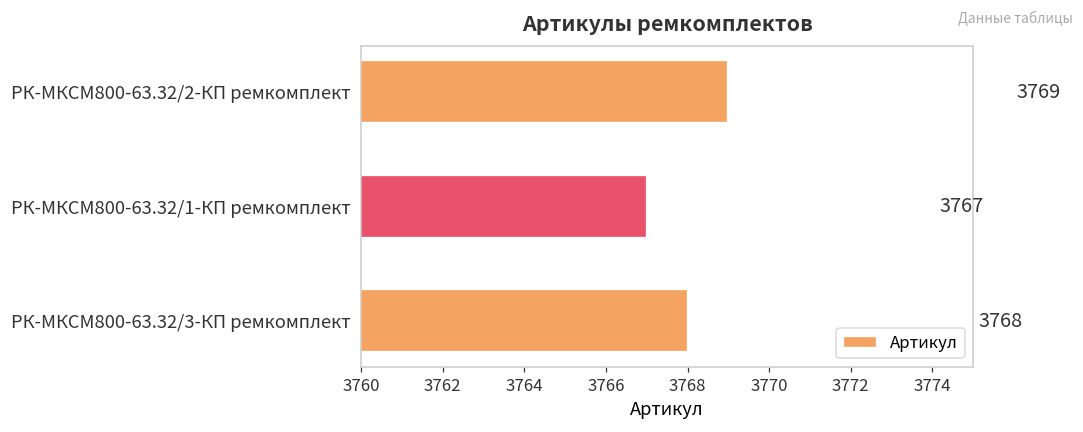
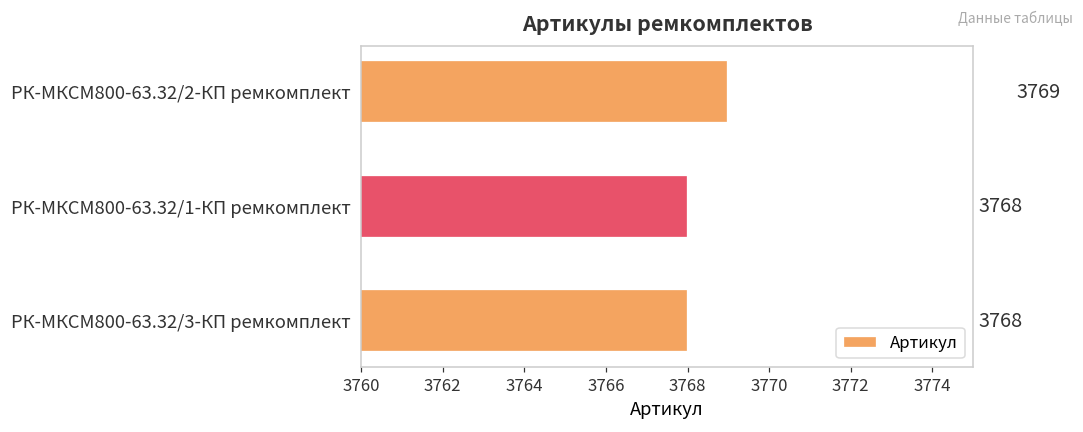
  {
-   "РК-МКСМ800-63.32/1-КП ремкомплект": 3767
+   "РК-МКСМ800-63.32/1-КП ремкомплект": 3768
  }
